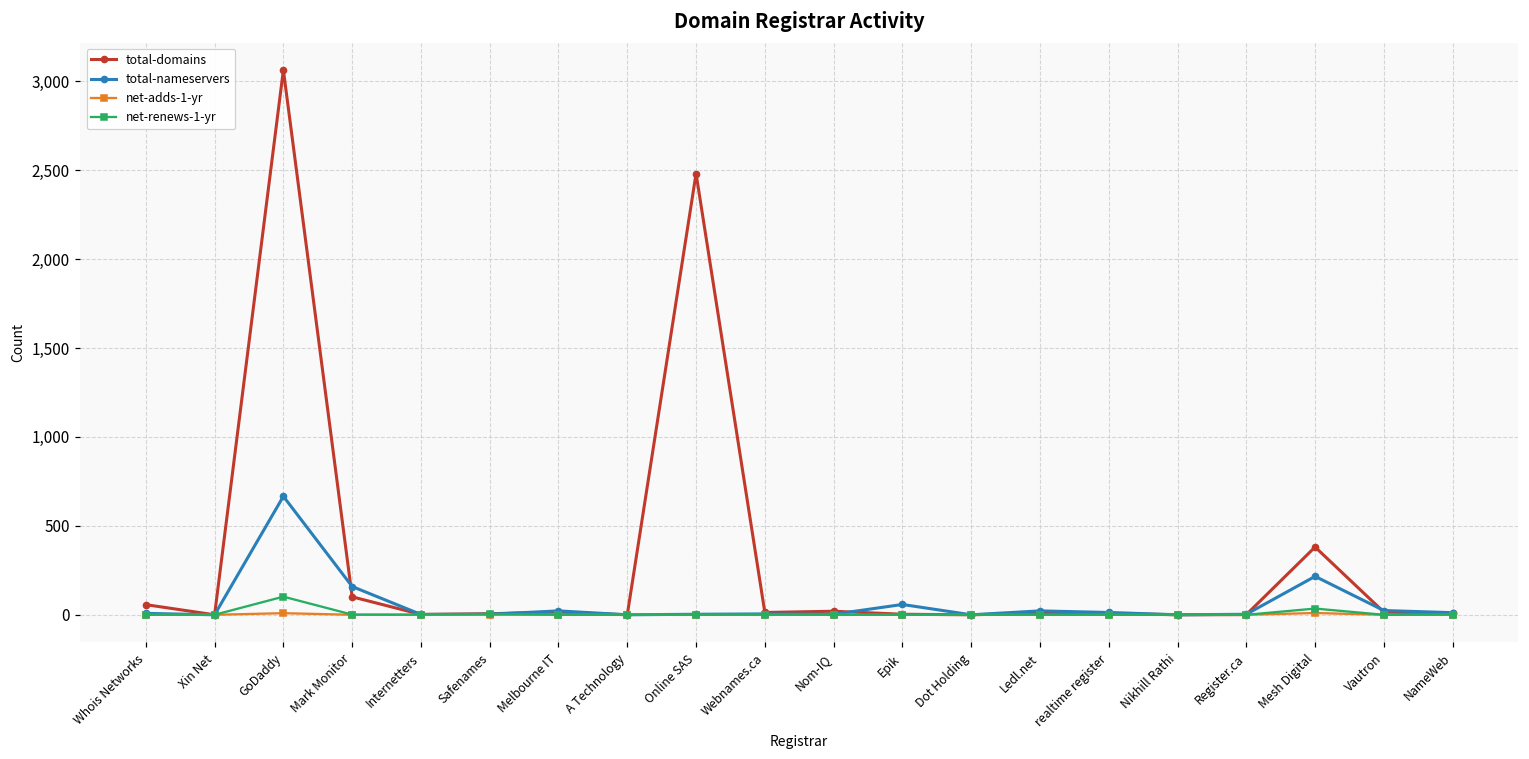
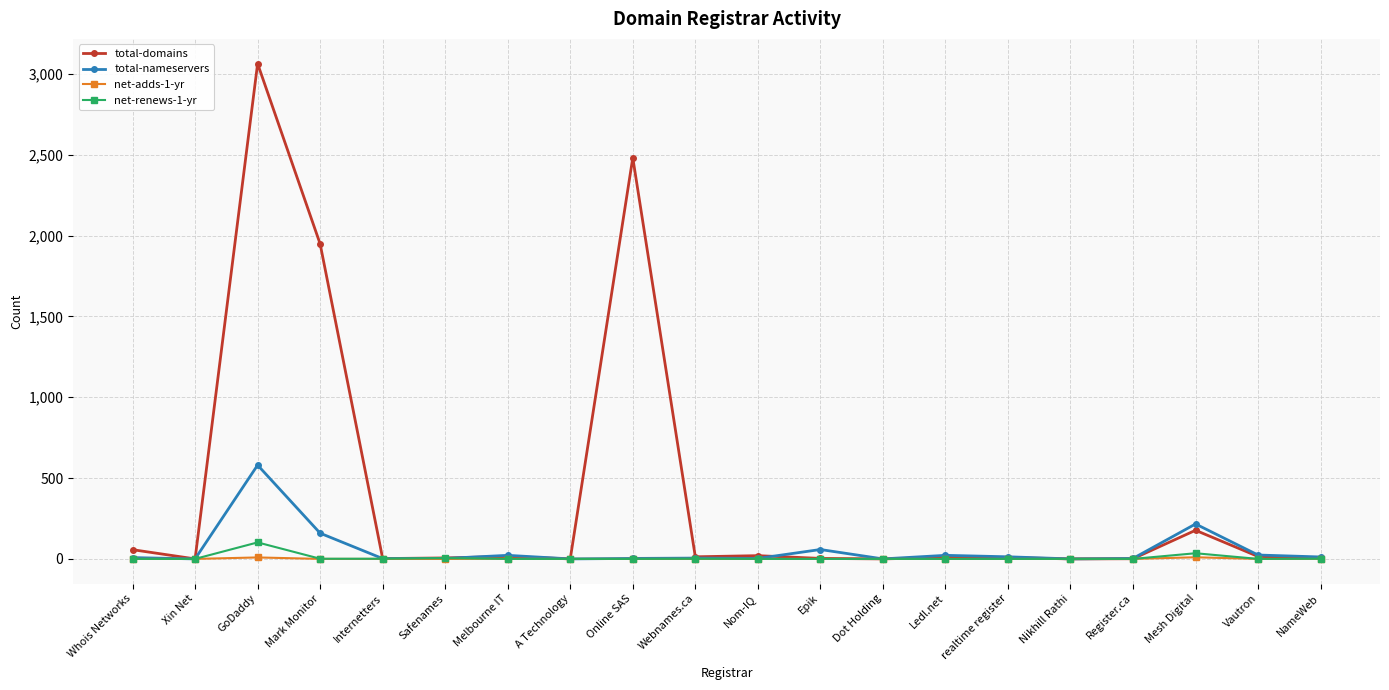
  {
    "total-domains": {
      "Whois Networks": "60",
      "GoDaddy": "3,060",
-     "Mark Monitor": "100",
+     "Mark Monitor": "1,950",
      "Online SAS": "2,480",
      "Nom-IQ": "20",
-     "Mesh Digital": "380"
+     "Mesh Digital": "180"
    },
    "total-nameservers": {
-     "GoDaddy": "670",
+     "GoDaddy": "580",
      "Mark Monitor": "160",
      "Epik": "60",
      "Mesh Digital": "220"
    },
    "net-adds-1-yr": {
      "GoDaddy": "10",
      "Mesh Digital": "10"
    },
    "net-renews-1-yr": {
      "GoDaddy": "100",
      "Mesh Digital": "40"
    }
  }
